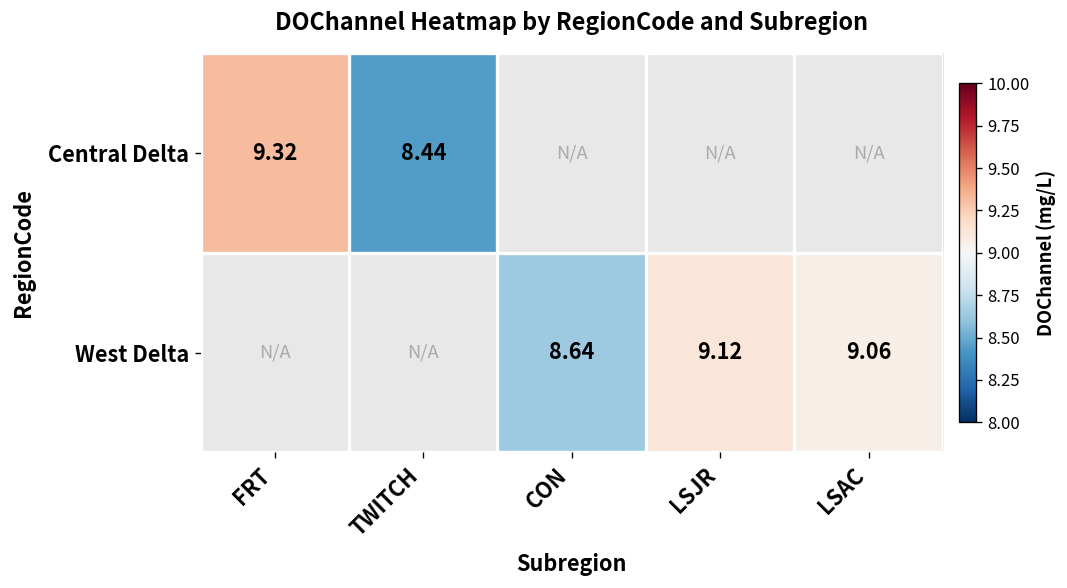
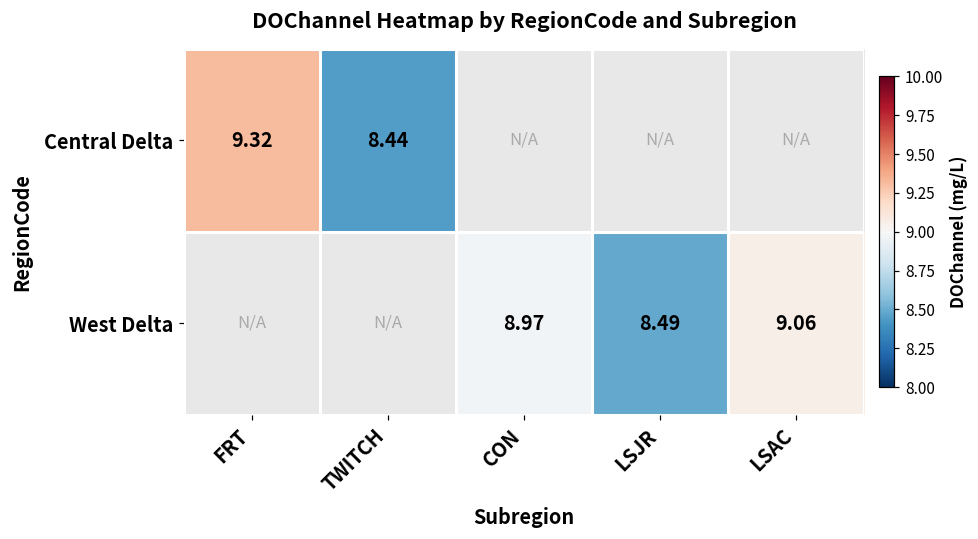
  {
    "Central Delta": {
      "FRT": 9.32,
      "TWITCH": 8.44
    },
    "West Delta": {
-     "CON": 8.64,
-     "LSJR": 9.12,
+     "CON": 8.97,
+     "LSJR": 8.49,
      "LSAC": 9.06
    }
  }
